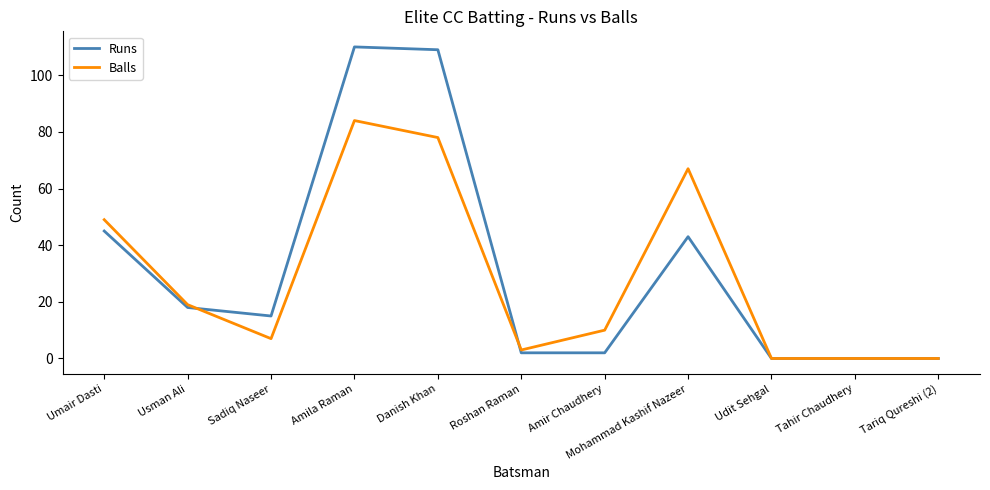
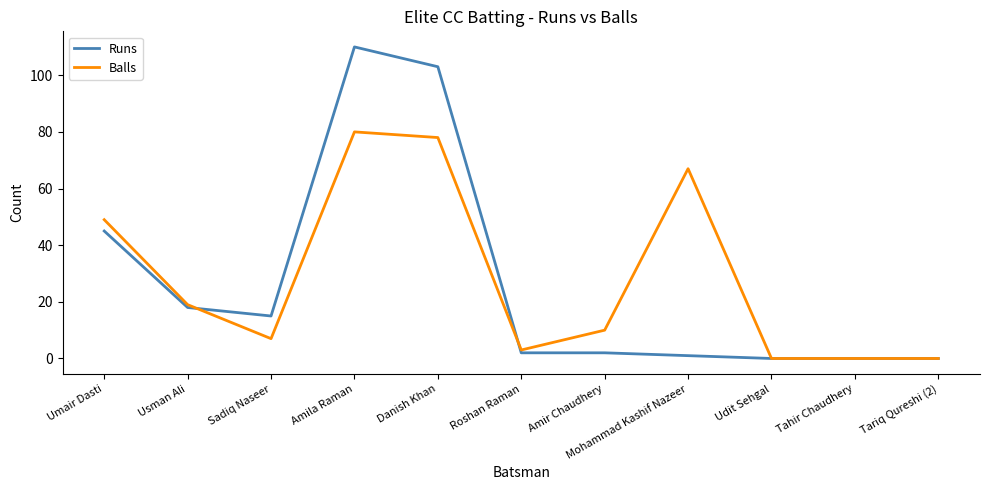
  {
    "Runs": {
      "Umair Dasti": 45,
      "Usman Ali": 18,
      "Sadiq Naseer": 15,
      "Amila Raman": 110,
-     "Danish Khan": 109,
+     "Danish Khan": 103,
      "Roshan Raman": 2,
      "Amir Chaudhery": 2,
-     "Mohammad Kashif Nazeer": 43
+     "Mohammad Kashif Nazeer": 1
    },
    "Balls": {
      "Umair Dasti": 49,
      "Usman Ali": 19,
      "Sadiq Naseer": 7,
-     "Amila Raman": 84,
+     "Amila Raman": 80,
      "Danish Khan": 78,
      "Roshan Raman": 3,
      "Amir Chaudhery": 10,
      "Mohammad Kashif Nazeer": 67
    }
  }
